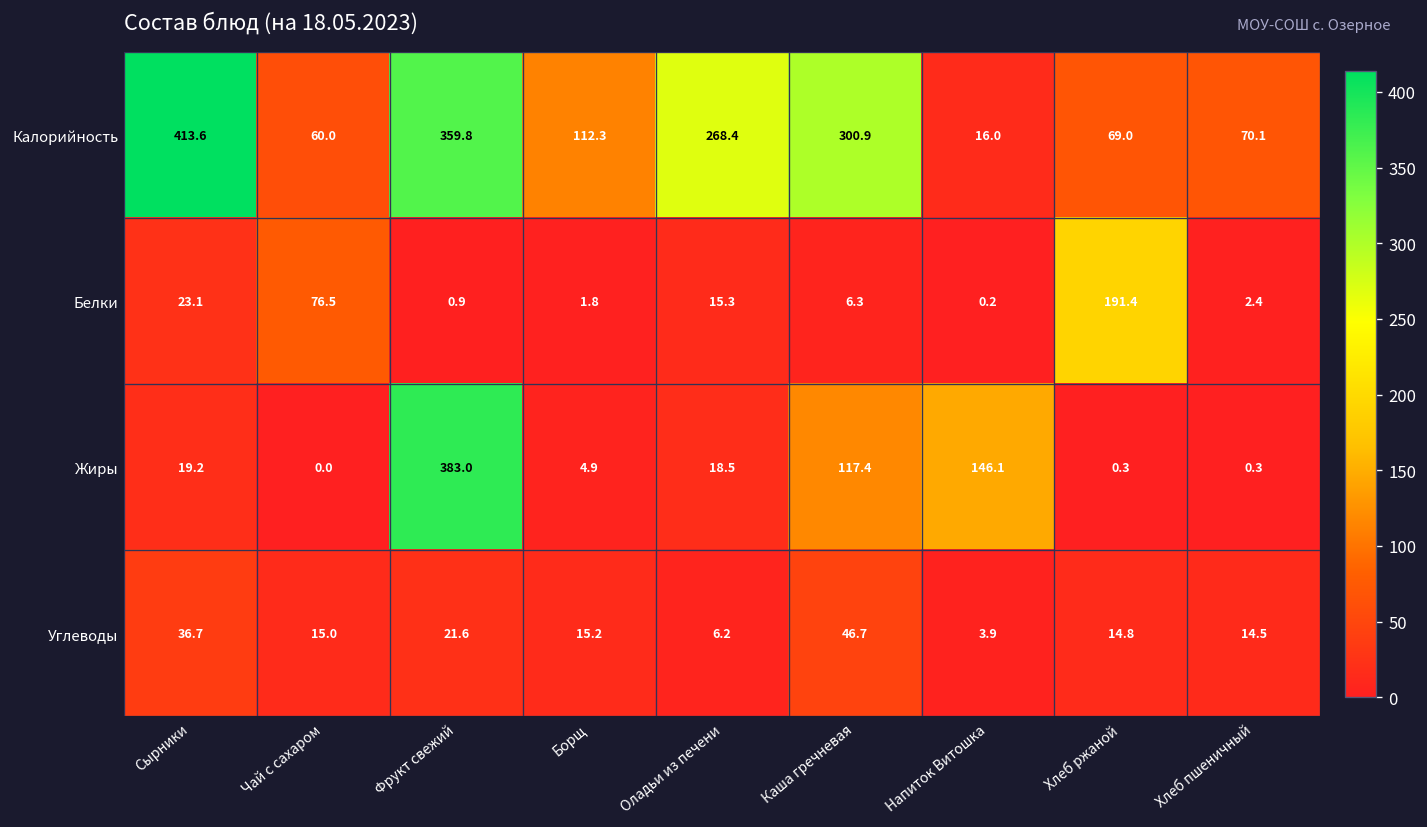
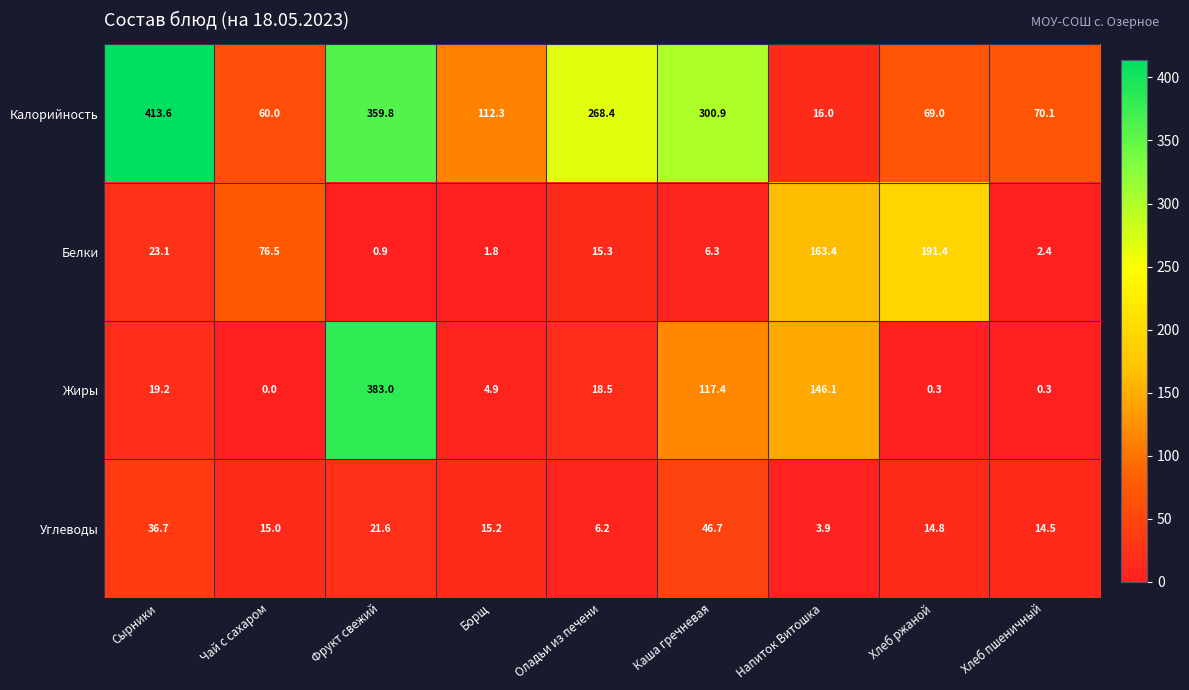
  {
    "Калорийность": {
      "Сырники": 413.6,
      "Чай с сахаром": 60.0,
      "Фрукт свежий": 359.8,
      "Борщ": 112.3,
      "Оладьи из печени": 268.4,
      "Каша гречневая": 300.9,
      "Напиток Витошка": 16.0,
      "Хлеб ржаной": 69.0,
      "Хлеб пшеничный": 70.1
    },
    "Белки": {
      "Сырники": 23.1,
      "Чай с сахаром": 76.5,
      "Фрукт свежий": 0.9,
      "Борщ": 1.8,
      "Оладьи из печени": 15.3,
      "Каша гречневая": 6.3,
-     "Напиток Витошка": 0.2,
+     "Напиток Витошка": 163.4,
      "Хлеб ржаной": 191.4,
      "Хлеб пшеничный": 2.4
    },
    "Жиры": {
      "Сырники": 19.2,
      "Чай с сахаром": 0.0,
      "Фрукт свежий": 383.0,
      "Борщ": 4.9,
      "Оладьи из печени": 18.5,
      "Каша гречневая": 117.4,
      "Напиток Витошка": 146.1,
      "Хлеб ржаной": 0.3,
      "Хлеб пшеничный": 0.3
    },
    "Углеводы": {
      "Сырники": 36.7,
      "Чай с сахаром": 15.0,
      "Фрукт свежий": 21.6,
      "Борщ": 15.2,
      "Оладьи из печени": 6.2,
      "Каша гречневая": 46.7,
      "Напиток Витошка": 3.9,
      "Хлеб ржаной": 14.8,
      "Хлеб пшеничный": 14.5
    }
  }
